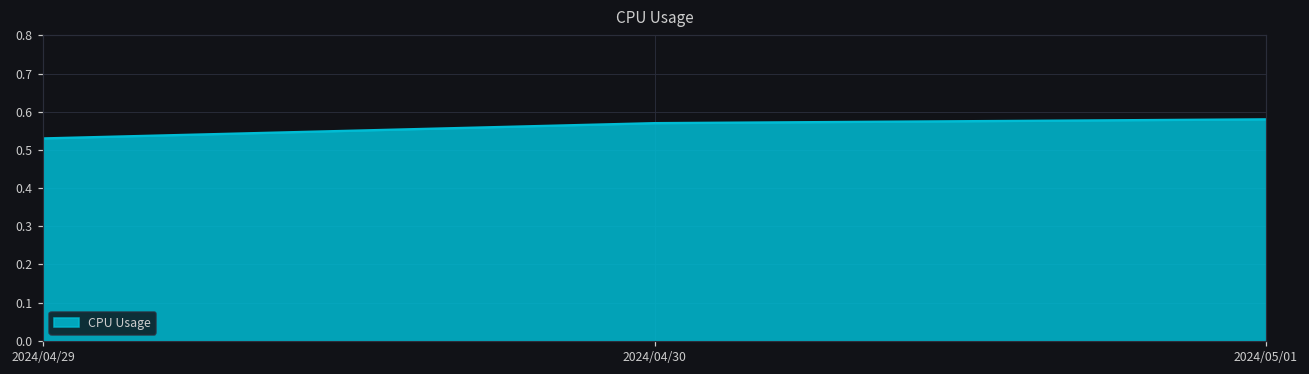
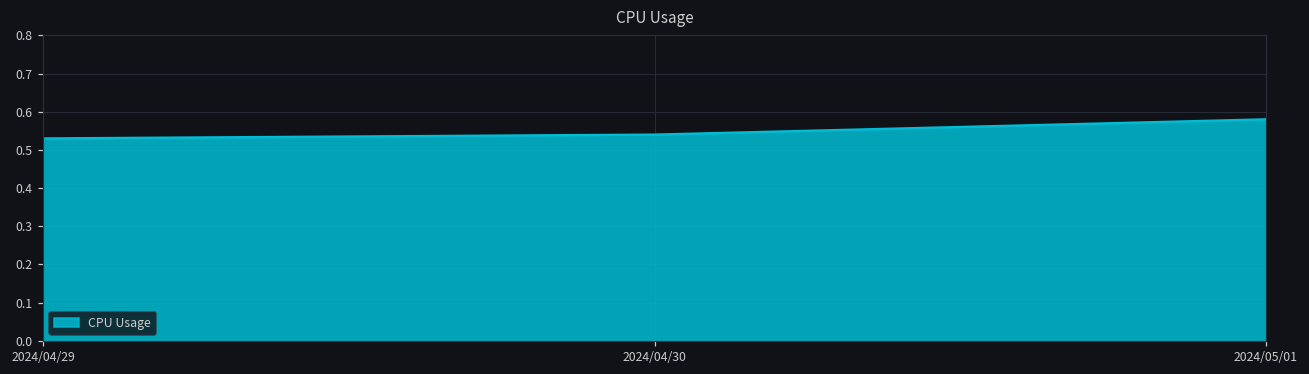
  {
    "2024/04/29": 0.53,
-   "2024/04/30": 0.57,
+   "2024/04/30": 0.54,
    "2024/05/01": 0.58
  }
